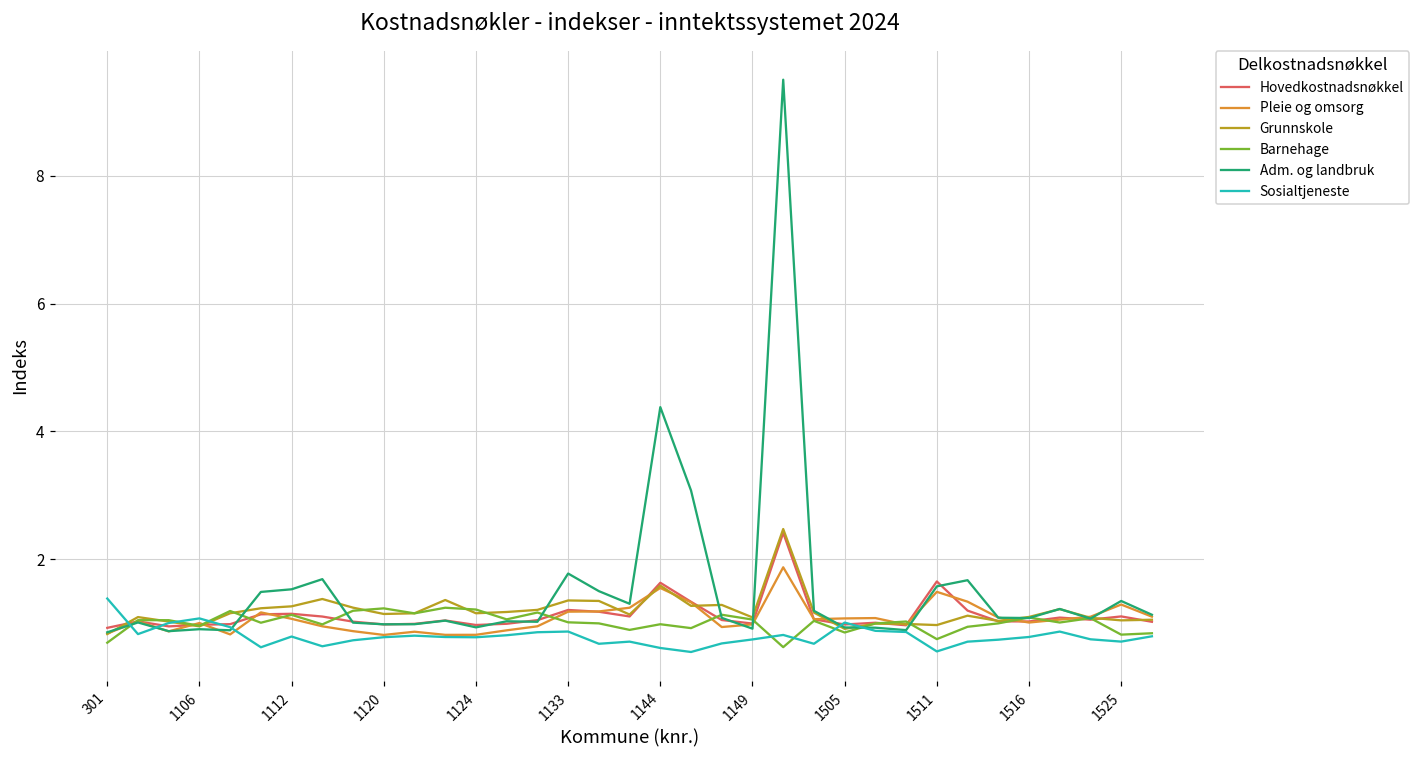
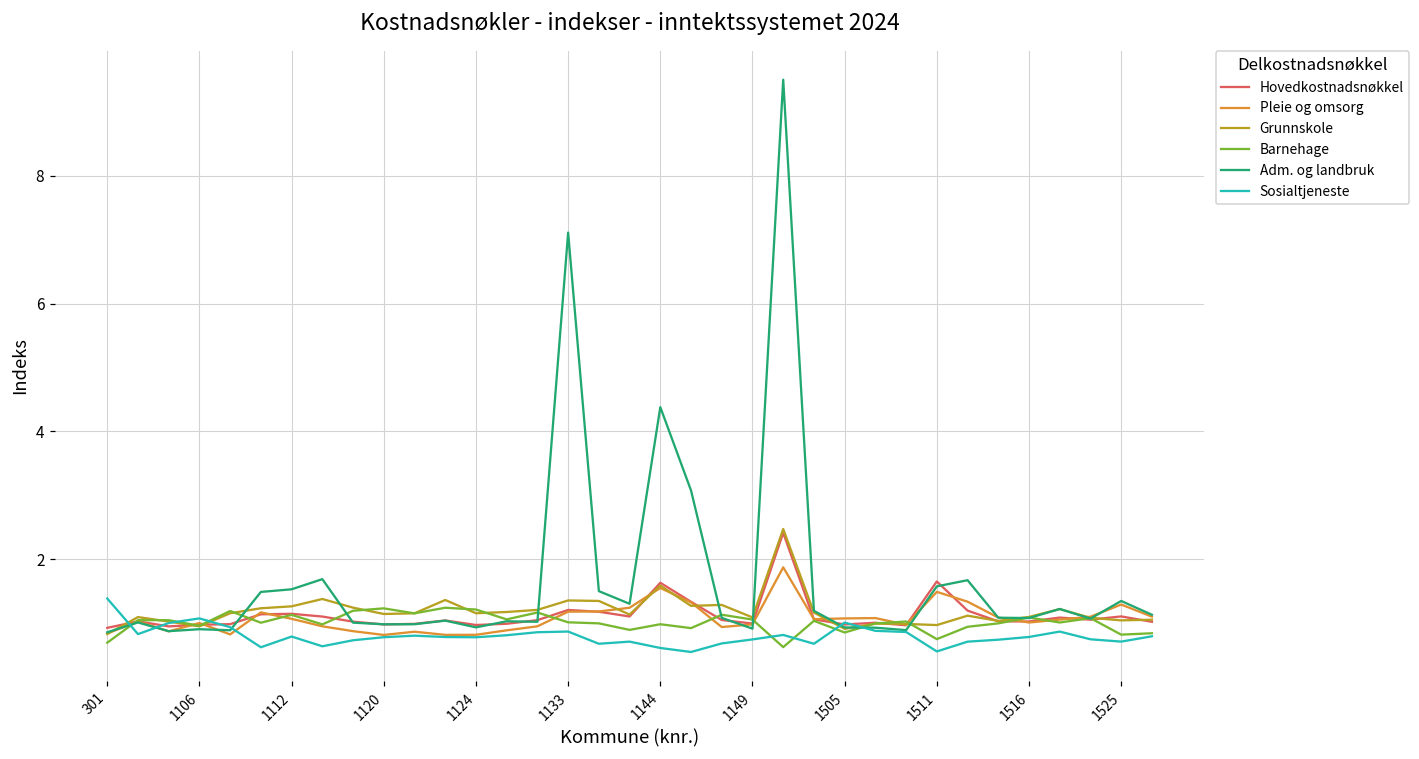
  {
    "Hovedkostnadsnøkkel": {
      "301": 0.9,
      "1144": 1.6,
      "1511": 1.7,
      "1525": 1.1
    },
    "Barnehage": {
      "301": 0.7,
      "1120": 1.2,
      "1124": 1.2,
      "1133": 1.0,
      "1144": 1.0,
      "1505": 0.9,
      "1511": 0.8,
      "1525": 0.8
    },
    "Adm. og landbruk": {
      "1106": 0.9,
      "1112": 1.5,
-     "1133": 1.8,
+     "1133": 7.1,
      "1144": 4.4,
      "1149": 0.9,
      "1511": 1.6,
      "1525": 1.3
    },
    "Sosialtjeneste": {
      "301": 1.4,
      "1106": 1.1,
      "1112": 0.8,
      "1133": 0.9,
      "1144": 0.6,
      "1149": 0.7,
      "1511": 0.6,
      "1516": 0.8,
      "1525": 0.7
    }
  }
